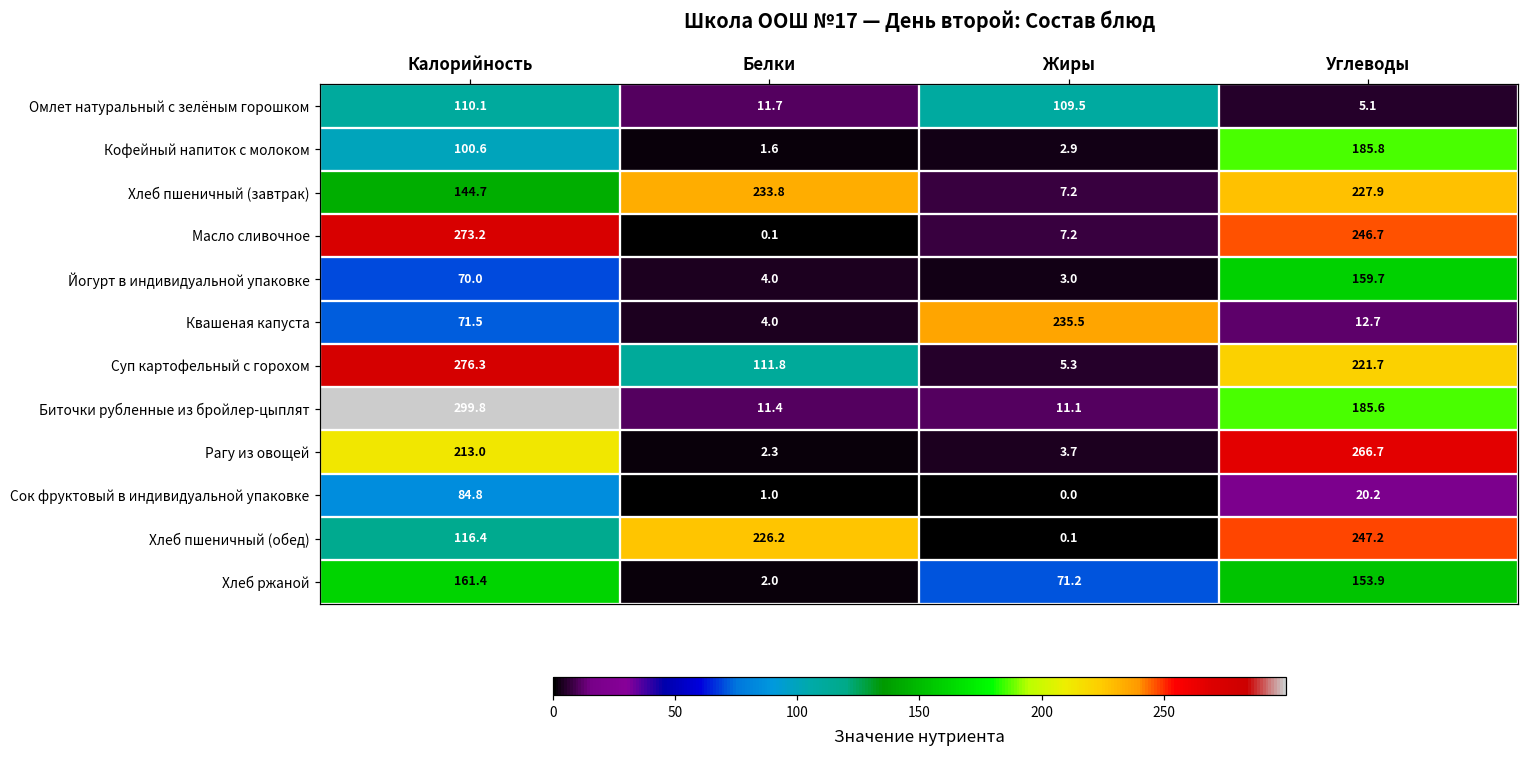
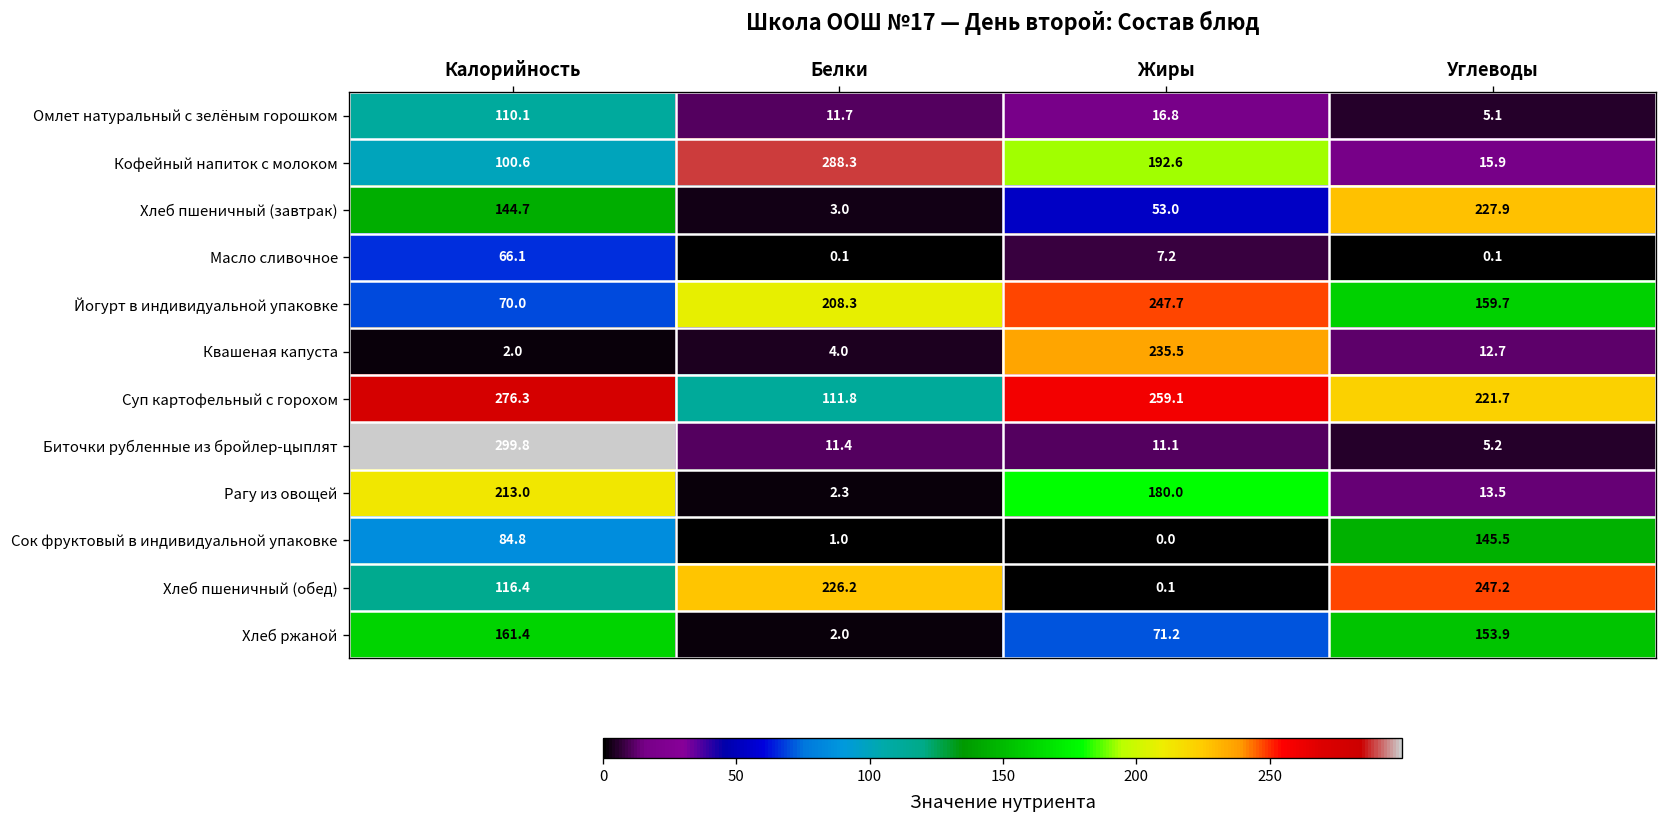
  {
    "Омлет натуральный с зелёным горошком": {
      "Калорийность": 110.1,
      "Белки": 11.7,
-     "Жиры": 109.5,
+     "Жиры": 16.8,
      "Углеводы": 5.1
    },
    "Кофейный напиток с молоком": {
      "Калорийность": 100.6,
-     "Белки": 1.6,
-     "Жиры": 2.9,
-     "Углеводы": 185.8
+     "Белки": 288.3,
+     "Жиры": 192.6,
+     "Углеводы": 15.9
    },
    "Хлеб пшеничный (завтрак)": {
      "Калорийность": 144.7,
-     "Белки": 233.8,
-     "Жиры": 7.2,
+     "Белки": 3.0,
+     "Жиры": 53.0,
      "Углеводы": 227.9
    },
    "Масло сливочное": {
-     "Калорийность": 273.2,
+     "Калорийность": 66.1,
      "Белки": 0.1,
      "Жиры": 7.2,
-     "Углеводы": 246.7
+     "Углеводы": 0.1
    },
    "Йогурт в индивидуальной упаковке": {
      "Калорийность": 70.0,
-     "Белки": 4.0,
-     "Жиры": 3.0,
+     "Белки": 208.3,
+     "Жиры": 247.7,
      "Углеводы": 159.7
    },
    "Квашеная капуста": {
-     "Калорийность": 71.5,
+     "Калорийность": 2.0,
      "Белки": 4.0,
      "Жиры": 235.5,
      "Углеводы": 12.7
    },
    "Суп картофельный с горохом": {
      "Калорийность": 276.3,
      "Белки": 111.8,
-     "Жиры": 5.3,
+     "Жиры": 259.1,
      "Углеводы": 221.7
    },
    "Биточки рубленные из бройлер-цыплят": {
      "Калорийность": 299.8,
      "Белки": 11.4,
      "Жиры": 11.1,
-     "Углеводы": 185.6
+     "Углеводы": 5.2
    },
    "Рагу из овощей": {
      "Калорийность": 213.0,
      "Белки": 2.3,
-     "Жиры": 3.7,
-     "Углеводы": 266.7
+     "Жиры": 180.0,
+     "Углеводы": 13.5
    },
    "Сок фруктовый в индивидуальной упаковке": {
      "Калорийность": 84.8,
      "Белки": 1.0,
      "Жиры": 0.0,
-     "Углеводы": 20.2
+     "Углеводы": 145.5
    },
    "Хлеб пшеничный (обед)": {
      "Калорийность": 116.4,
      "Белки": 226.2,
      "Жиры": 0.1,
      "Углеводы": 247.2
    },
    "Хлеб ржаной": {
      "Калорийность": 161.4,
      "Белки": 2.0,
      "Жиры": 71.2,
      "Углеводы": 153.9
    }
  }
